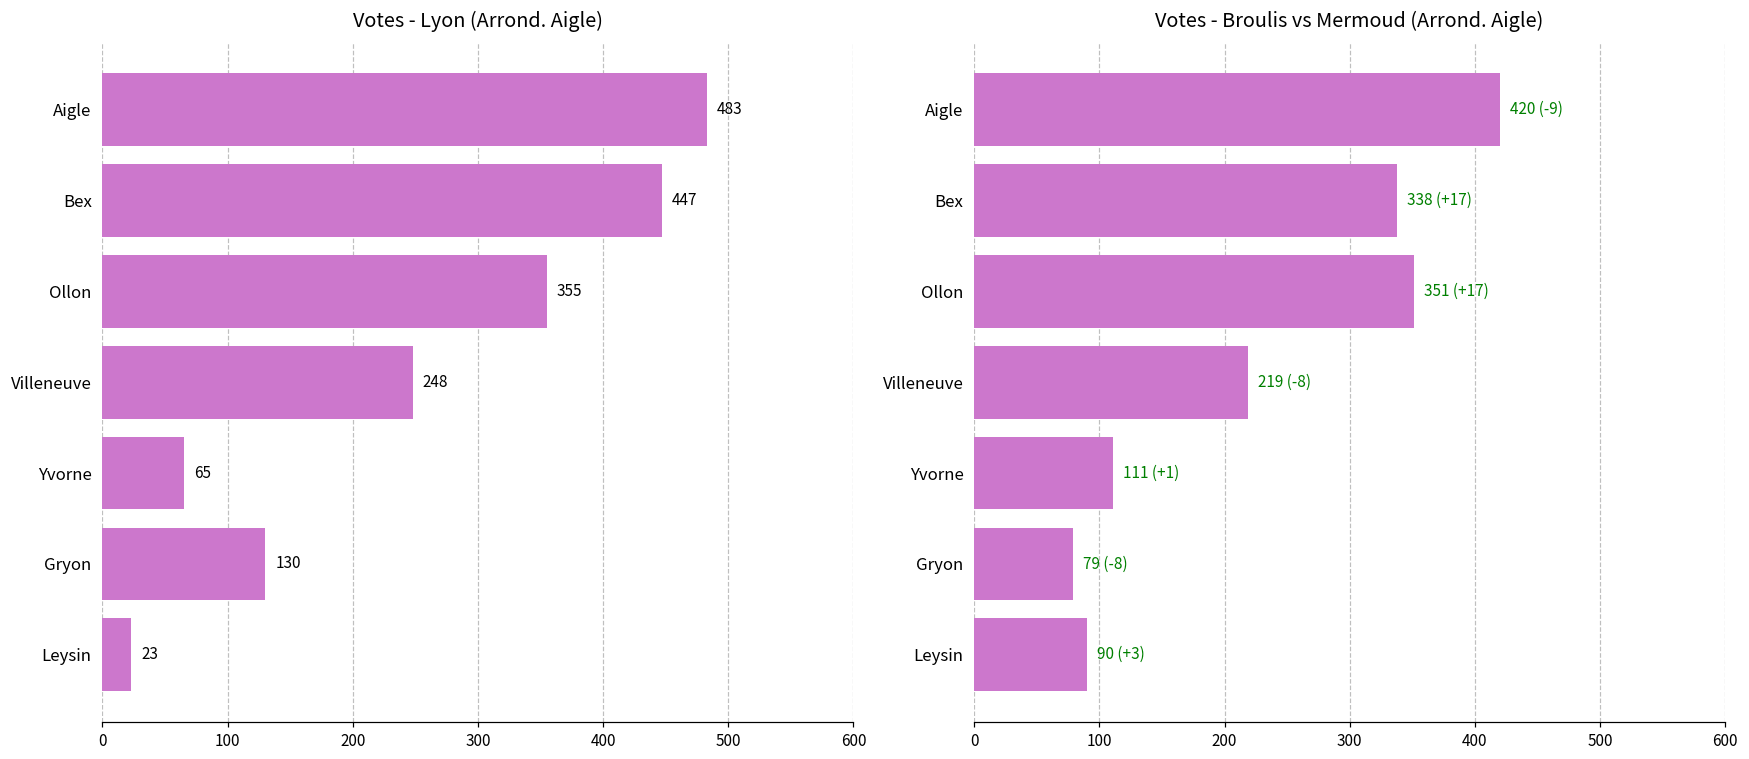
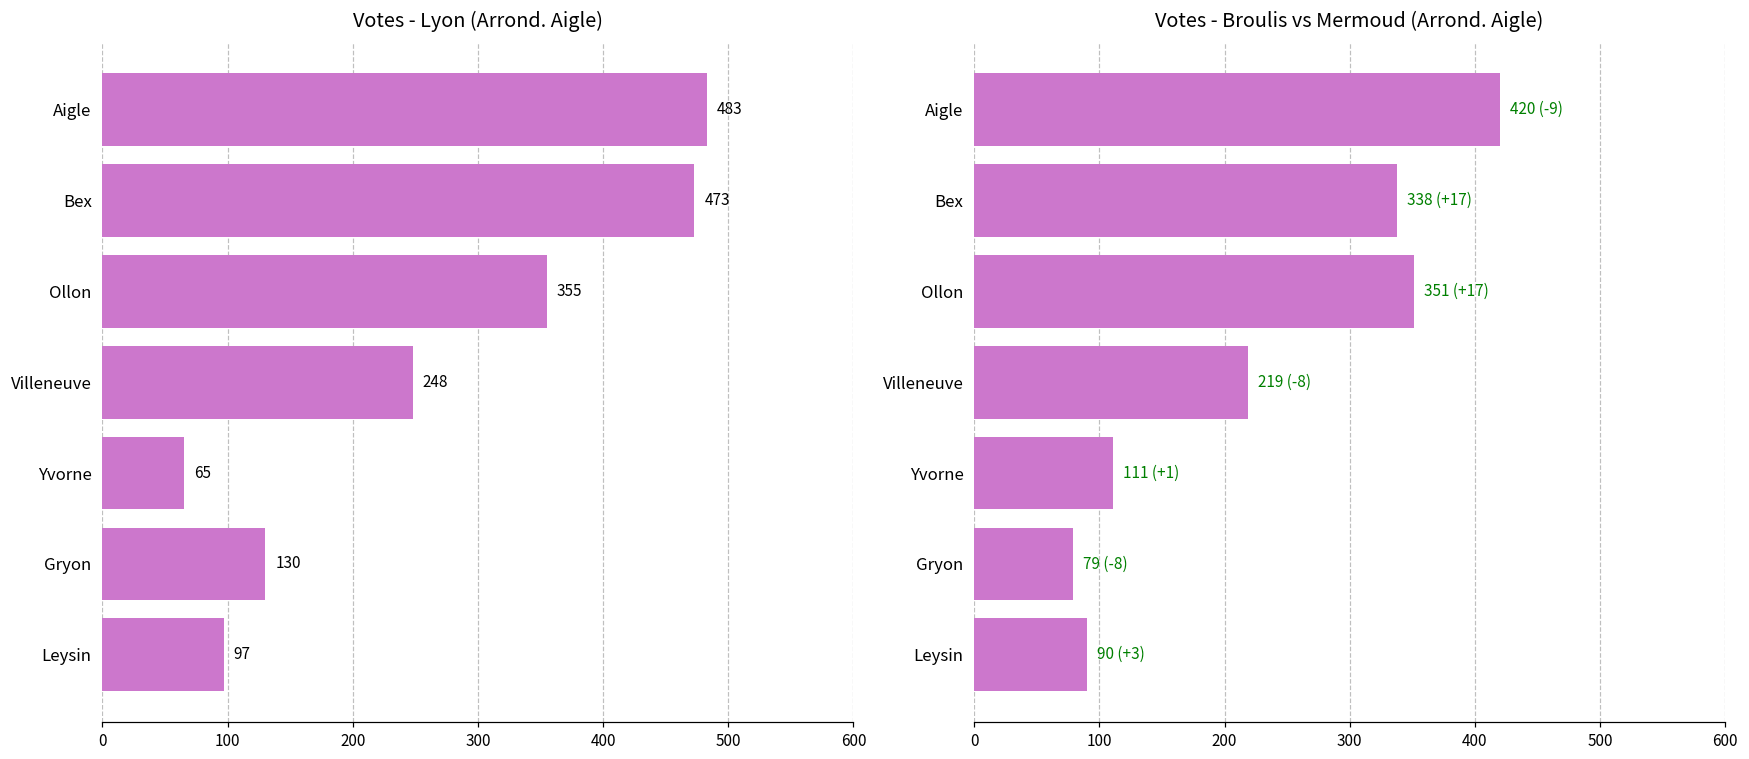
  {
    "Votes - Lyon (Arrond. Aigle)": {
      "Aigle": 483,
-     "Bex": 447,
+     "Bex": 473,
      "Ollon": 355,
      "Villeneuve": 248,
      "Yvorne": 65,
      "Gryon": 130,
-     "Leysin": 23
+     "Leysin": 97
    },
    "Votes - Broulis vs Mermoud (Arrond. Aigle)": {
      "Aigle": 420,
      "Bex": 338,
      "Ollon": 351,
      "Villeneuve": 219,
      "Yvorne": 111,
      "Gryon": 79,
      "Leysin": 90
    }
  }
